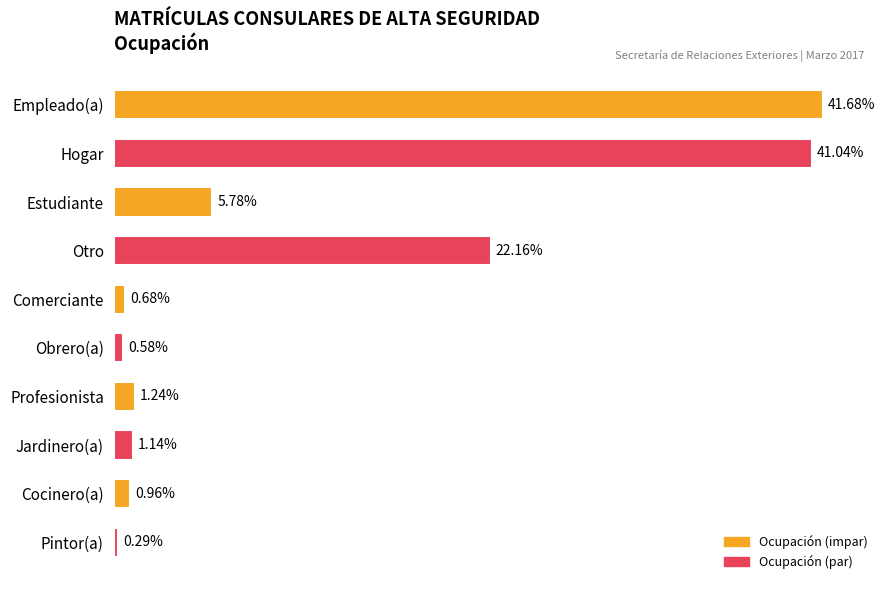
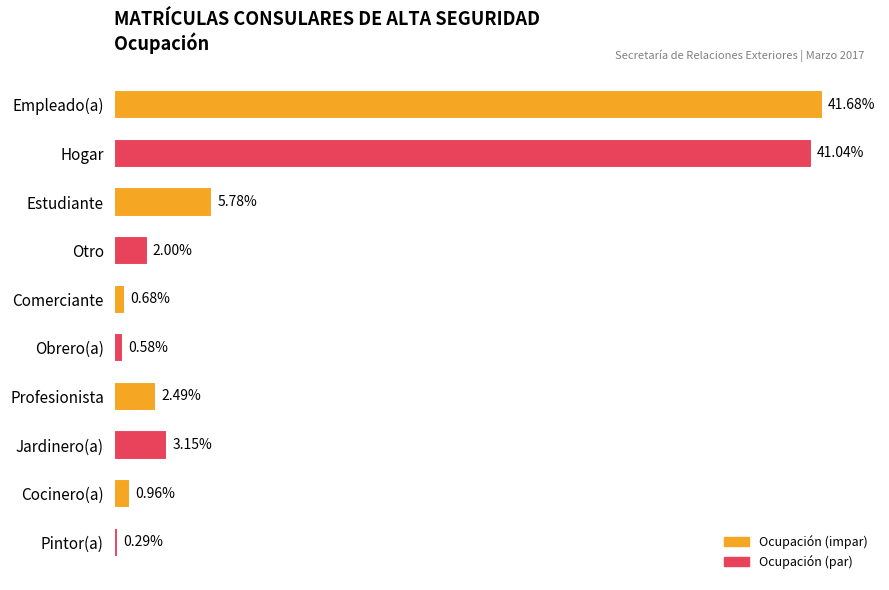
  {
    "Empleado(a)": "41.68%",
    "Hogar": "41.04%",
    "Estudiante": "5.78%",
-   "Otro": "22.16%",
+   "Otro": "2.00%",
    "Comerciante": "0.68%",
    "Obrero(a)": "0.58%",
-   "Profesionista": "1.24%",
-   "Jardinero(a)": "1.14%",
+   "Profesionista": "2.49%",
+   "Jardinero(a)": "3.15%",
    "Cocinero(a)": "0.96%",
    "Pintor(a)": "0.29%"
  }
